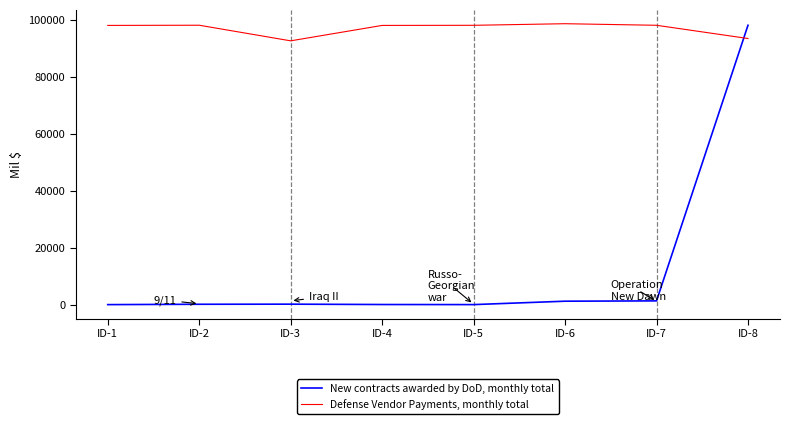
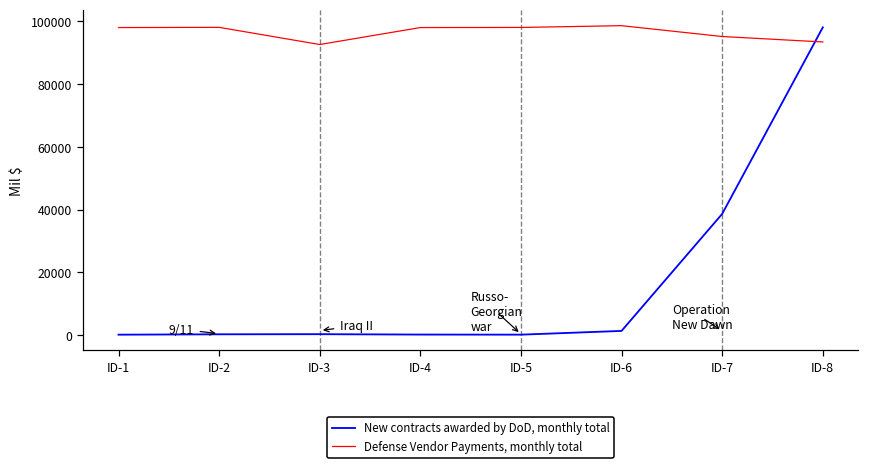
  {
    "New contracts awarded by DoD, monthly total": {
      "ID-1": 0,
      "ID-3": 0,
      "ID-4": 0,
      "ID-5": 0,
      "ID-6": 1000,
-     "ID-7": 1000,
+     "ID-7": 39000,
      "ID-8": 98000
    },
    "Defense Vendor Payments, monthly total": {
      "ID-1": 98000,
      "ID-2": 98000,
      "ID-3": 93000,
      "ID-4": 98000,
      "ID-5": 98000,
      "ID-6": 99000,
-     "ID-7": 98000,
+     "ID-7": 95000,
      "ID-8": 93000
    }
  }
